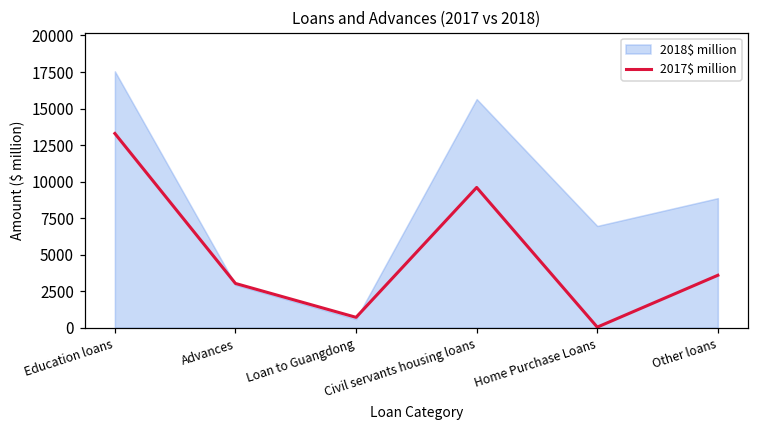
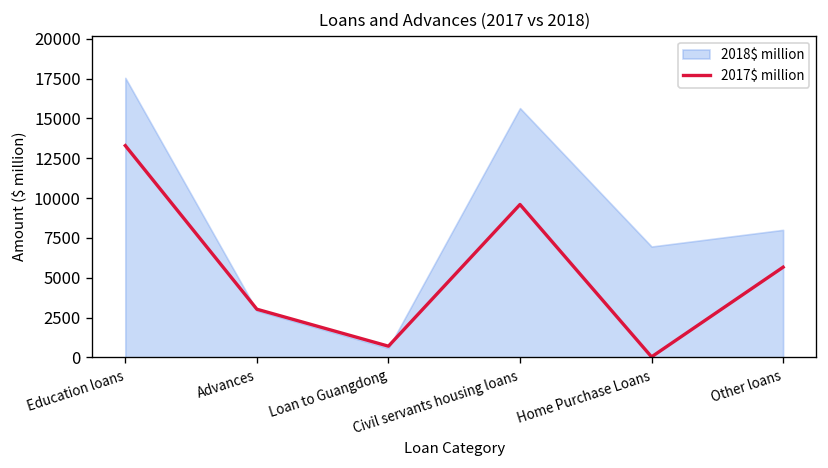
  {
    "2017$ million": {
      "Education loans": 13300,
      "Civil servants housing loans": 9600,
      "Home Purchase Loans": 0,
-     "Other loans": 3600
+     "Other loans": 5700
    },
    "2018$ million": {
      "Education loans": 17500,
      "Civil servants housing loans": 15600,
      "Home Purchase Loans": 7000,
-     "Other loans": 8900
+     "Other loans": 8000
    }
  }
